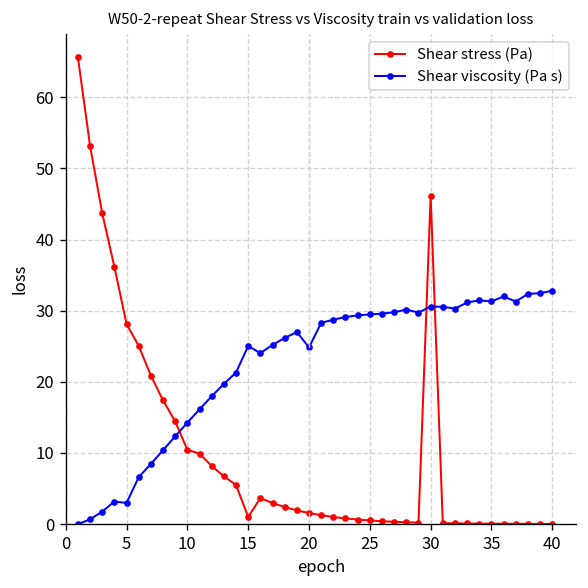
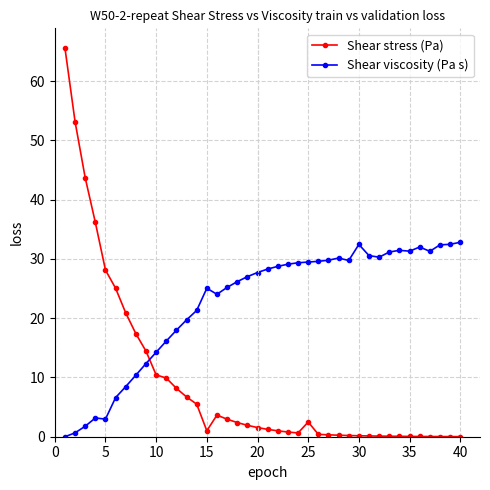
  {
    "Shear stress (Pa)": {
      "5": 28,
      "10": 10,
      "15": 1,
      "20": 2,
-     "25": 1,
-     "30": 46,
+     "25": 2,
+     "30": 0,
      "35": 0,
      "40": 0
    },
    "Shear viscosity (Pa s)": {
      "5": 3,
      "10": 14,
      "15": 25,
-     "20": 25,
+     "20": 28,
      "25": 29,
-     "30": 31,
+     "30": 32,
      "35": 31,
      "40": 33
    }
  }
